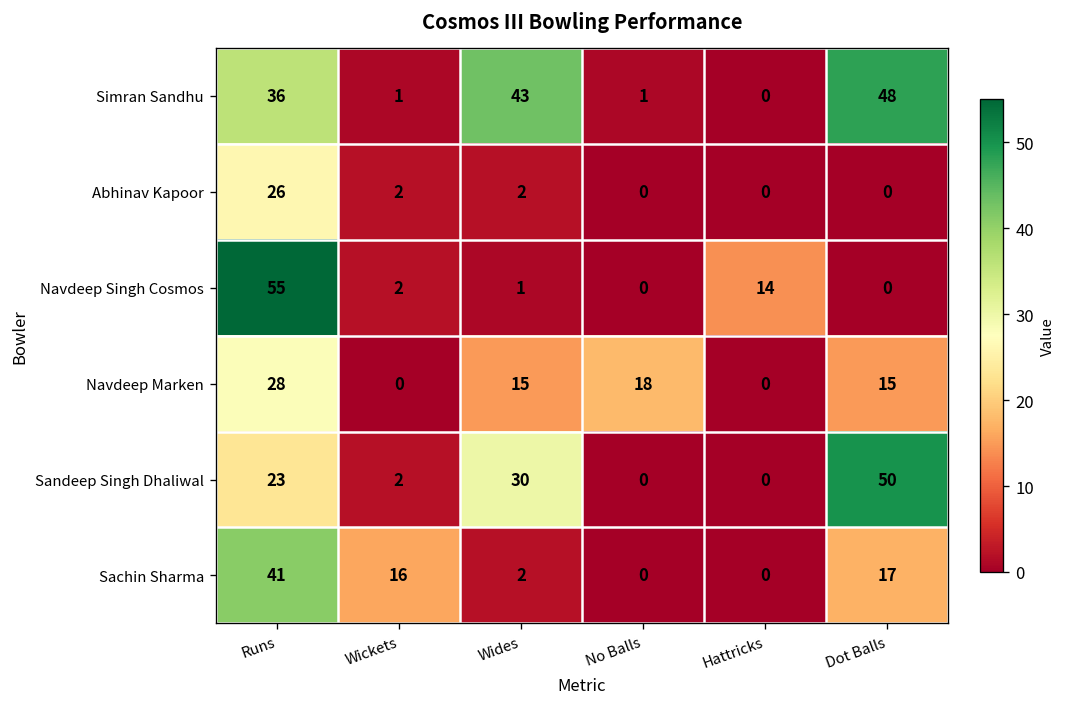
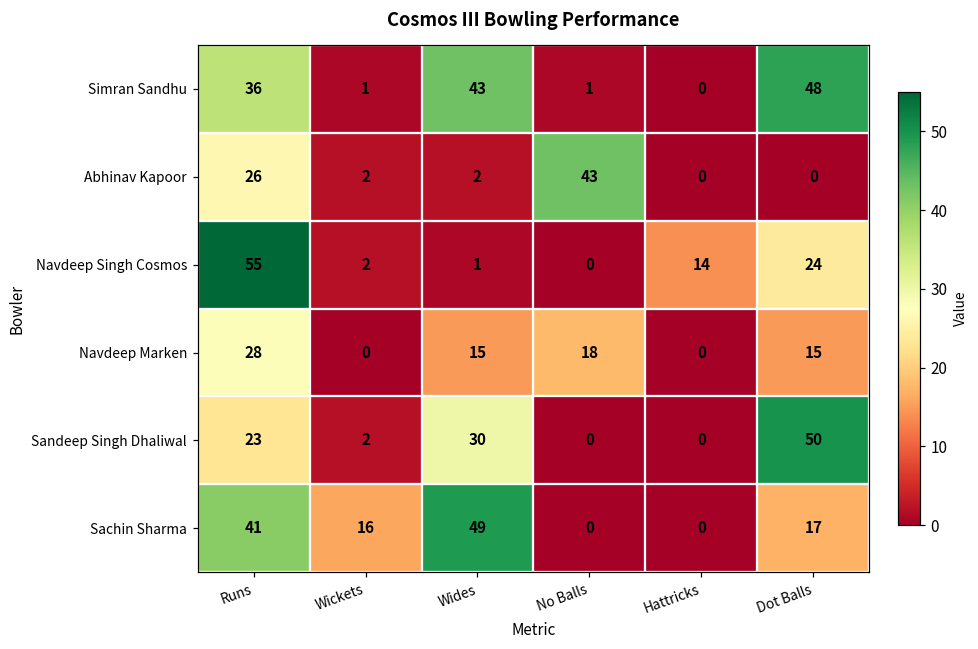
  {
    "Simran Sandhu": {
      "Runs": 36,
      "Wickets": 1,
      "Wides": 43,
      "No Balls": 1,
      "Hattricks": 0,
      "Dot Balls": 48
    },
    "Abhinav Kapoor": {
      "Runs": 26,
      "Wickets": 2,
      "Wides": 2,
-     "No Balls": 0,
+     "No Balls": 43,
      "Hattricks": 0,
      "Dot Balls": 0
    },
    "Navdeep Singh Cosmos": {
      "Runs": 55,
      "Wickets": 2,
      "Wides": 1,
      "No Balls": 0,
      "Hattricks": 14,
-     "Dot Balls": 0
+     "Dot Balls": 24
    },
    "Navdeep Marken": {
      "Runs": 28,
      "Wickets": 0,
      "Wides": 15,
      "No Balls": 18,
      "Hattricks": 0,
      "Dot Balls": 15
    },
    "Sandeep Singh Dhaliwal": {
      "Runs": 23,
      "Wickets": 2,
      "Wides": 30,
      "No Balls": 0,
      "Hattricks": 0,
      "Dot Balls": 50
    },
    "Sachin Sharma": {
      "Runs": 41,
      "Wickets": 16,
-     "Wides": 2,
+     "Wides": 49,
      "No Balls": 0,
      "Hattricks": 0,
      "Dot Balls": 17
    }
  }
